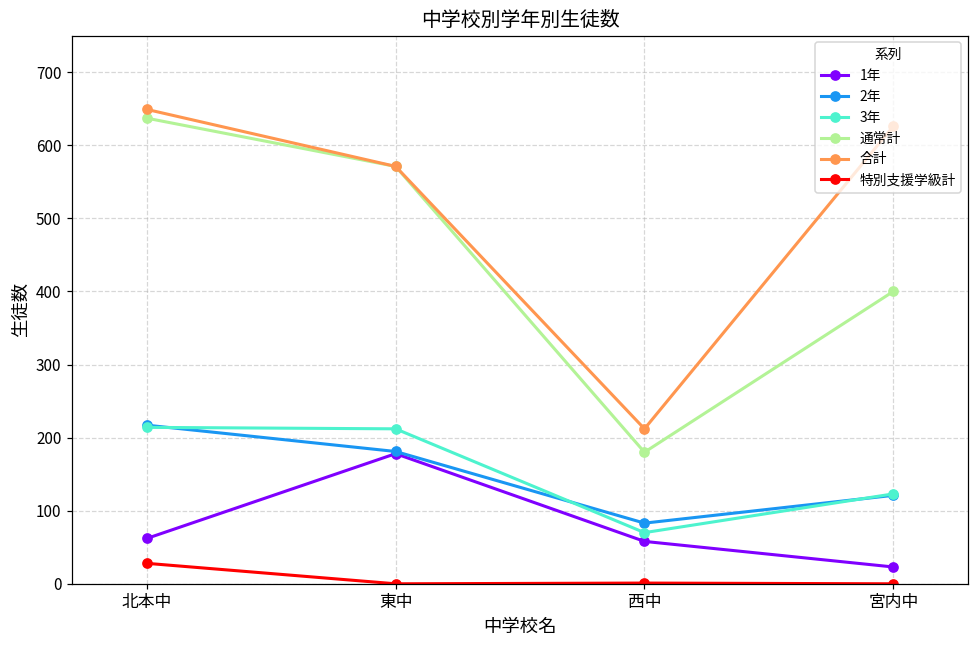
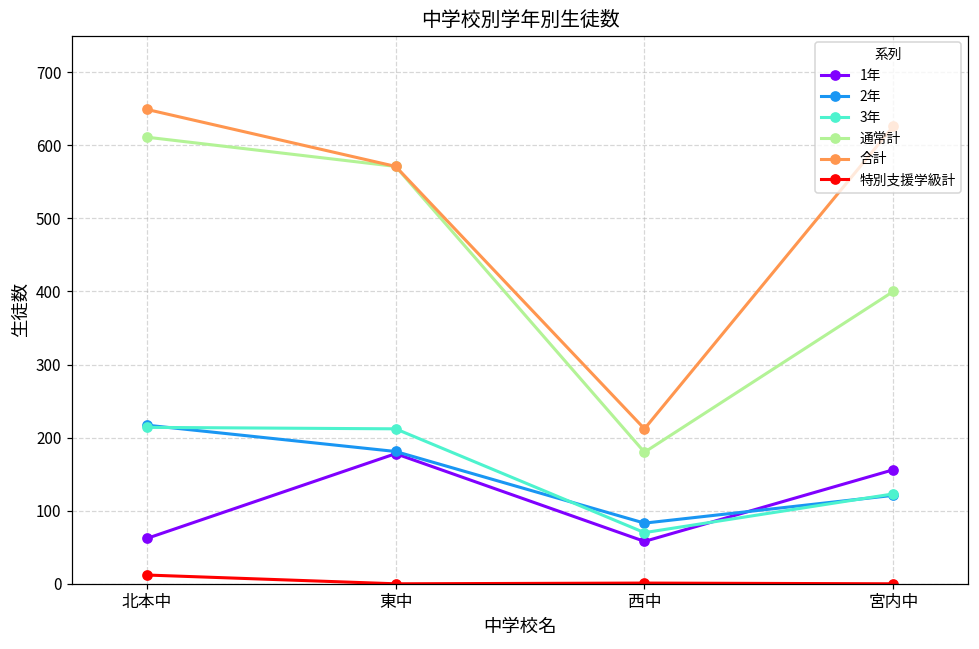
  {
    "1年": {
      "北本中": 60,
      "西中": 60,
-     "宮内中": 20
+     "宮内中": 160
    },
    "2年": {
      "西中": 80
    },
    "3年": {
      "東中": 210,
      "西中": 70
    },
    "通常計": {
-     "北本中": 640,
+     "北本中": 610,
      "西中": 180,
      "宮内中": 400
    },
    "合計": {
      "北本中": 650,
      "西中": 210
    },
    "特別支援学級計": {
-     "北本中": 30,
+     "北本中": 10,
      "東中": 0,
      "西中": 0,
      "宮内中": 0
    }
  }
